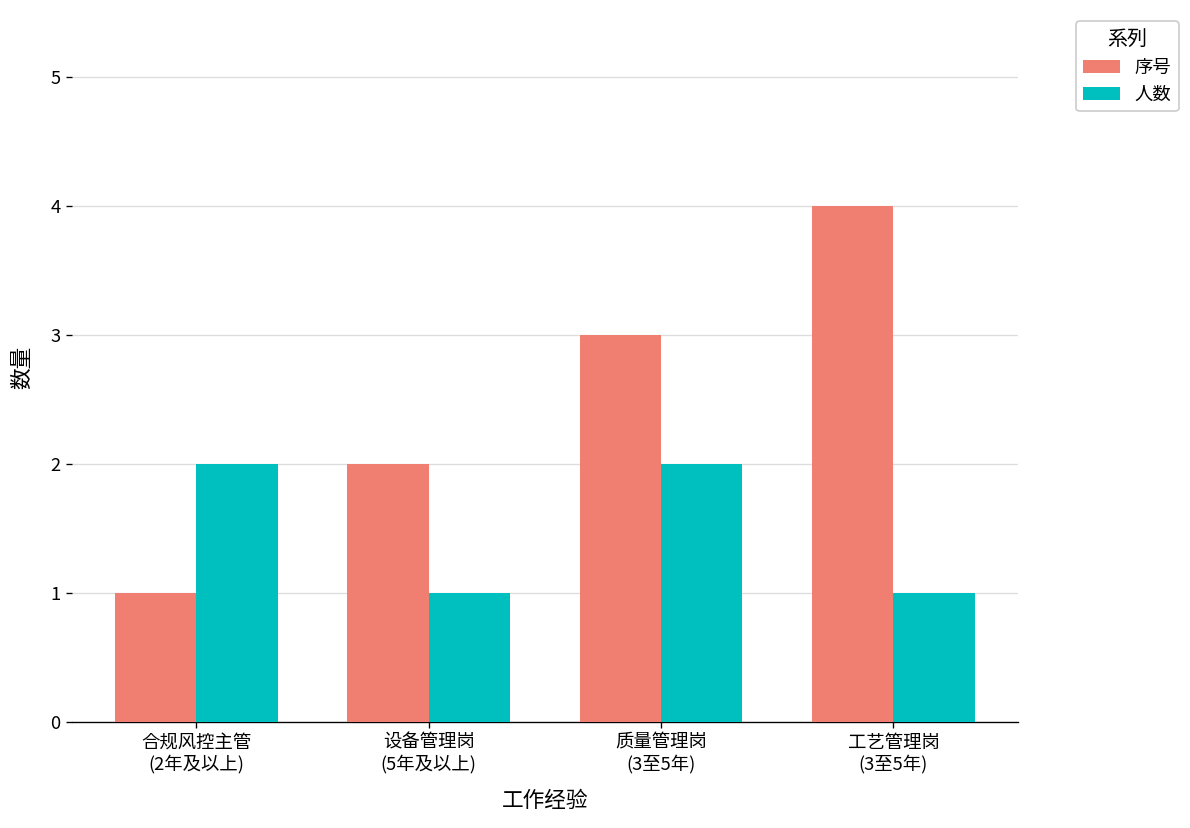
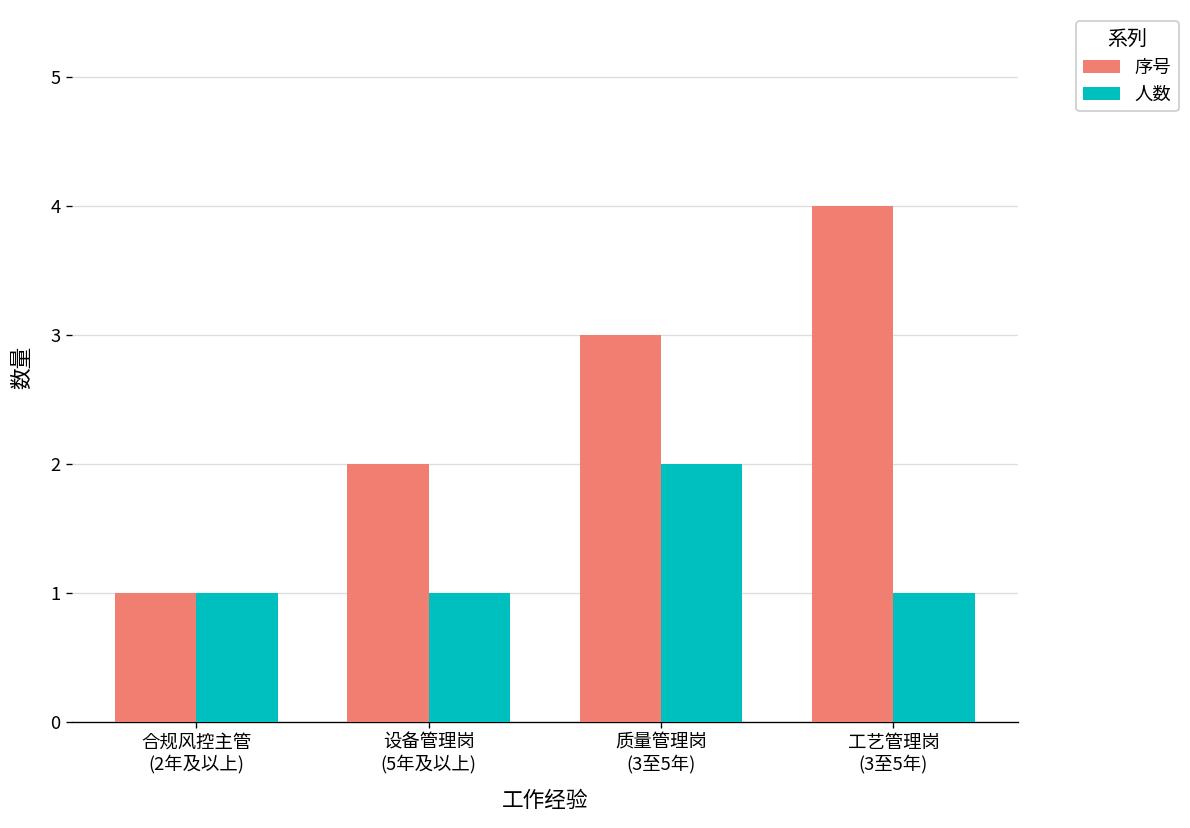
  {
    "序号": {
      "合规风控主管 (2年及以上)": 1,
      "设备管理岗 (5年及以上)": 2,
      "质量管理岗 (3至5年)": 3,
      "工艺管理岗 (3至5年)": 4
    },
    "人数": {
-     "合规风控主管 (2年及以上)": 2,
+     "合规风控主管 (2年及以上)": 1,
      "设备管理岗 (5年及以上)": 1,
      "质量管理岗 (3至5年)": 2,
      "工艺管理岗 (3至5年)": 1
    }
  }
